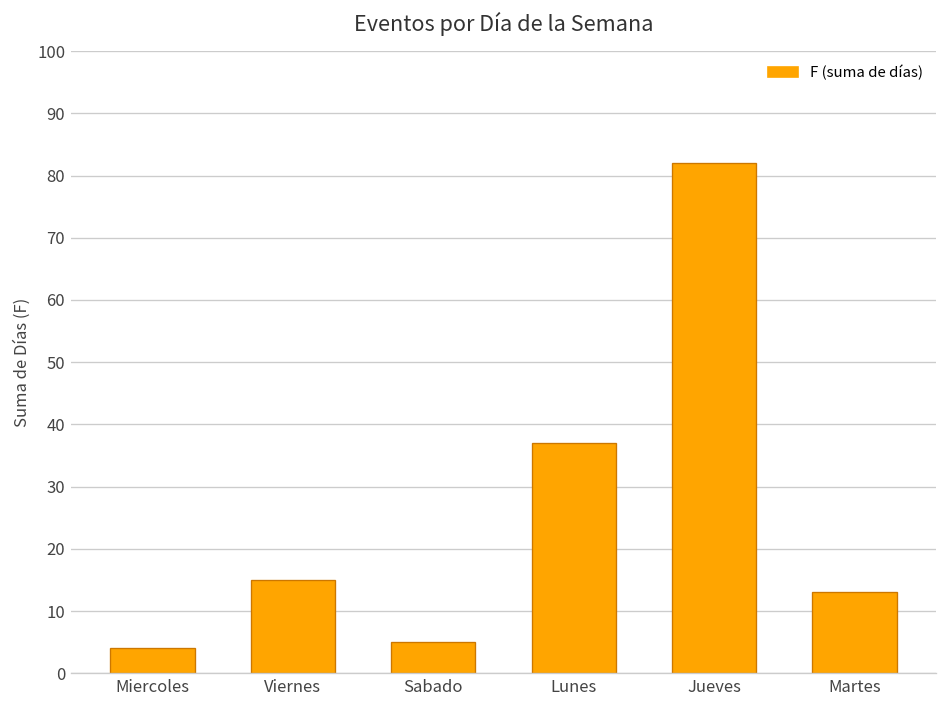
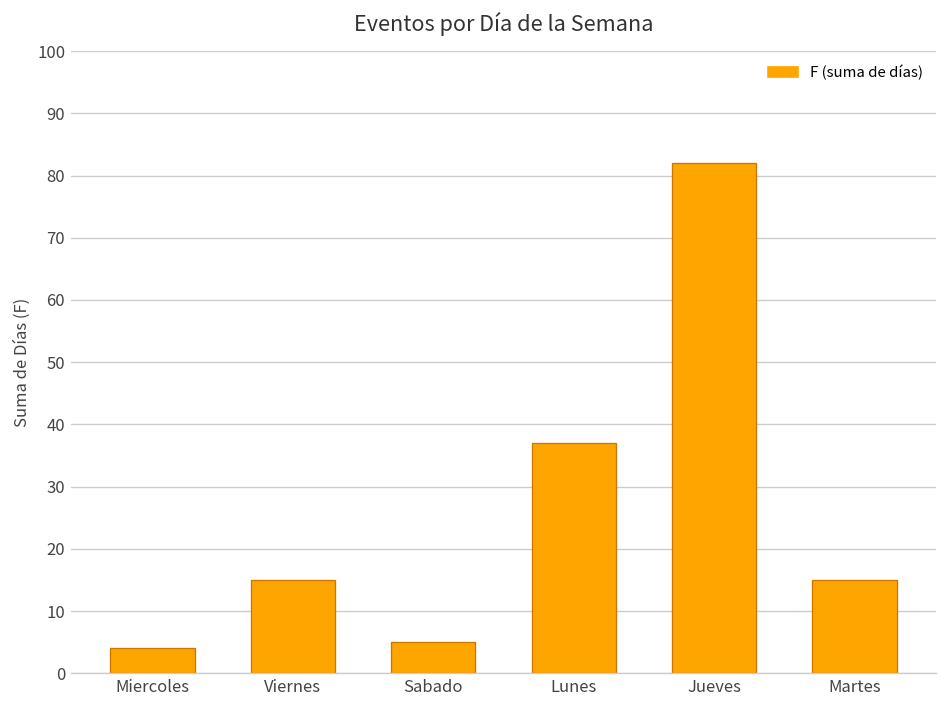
  {
    "Miercoles": 4,
    "Viernes": 15,
    "Sabado": 5,
    "Lunes": 37,
    "Jueves": 82,
-   "Martes": 13
+   "Martes": 15
  }
